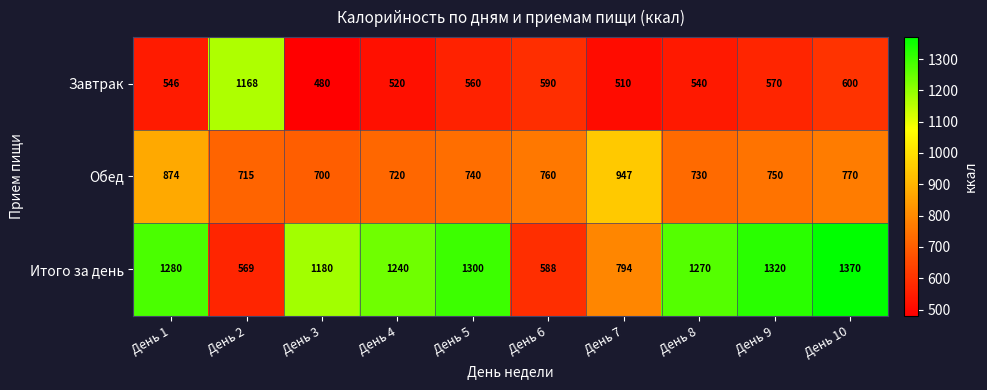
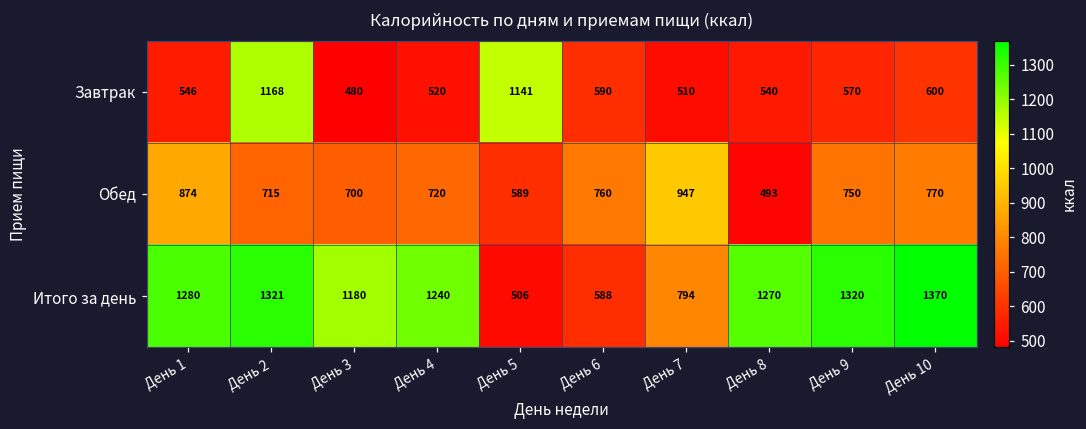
  {
    "Завтрак": {
      "День 1": 546,
      "День 2": 1168,
      "День 3": 480,
      "День 4": 520,
-     "День 5": 560,
+     "День 5": 1141,
      "День 6": 590,
      "День 7": 510,
      "День 8": 540,
      "День 9": 570,
      "День 10": 600
    },
    "Обед": {
      "День 1": 874,
      "День 2": 715,
      "День 3": 700,
      "День 4": 720,
-     "День 5": 740,
+     "День 5": 589,
      "День 6": 760,
      "День 7": 947,
-     "День 8": 730,
+     "День 8": 493,
      "День 9": 750,
      "День 10": 770
    },
    "Итого за день": {
      "День 1": 1280,
-     "День 2": 569,
+     "День 2": 1321,
      "День 3": 1180,
      "День 4": 1240,
-     "День 5": 1300,
+     "День 5": 506,
      "День 6": 588,
      "День 7": 794,
      "День 8": 1270,
      "День 9": 1320,
      "День 10": 1370
    }
  }
